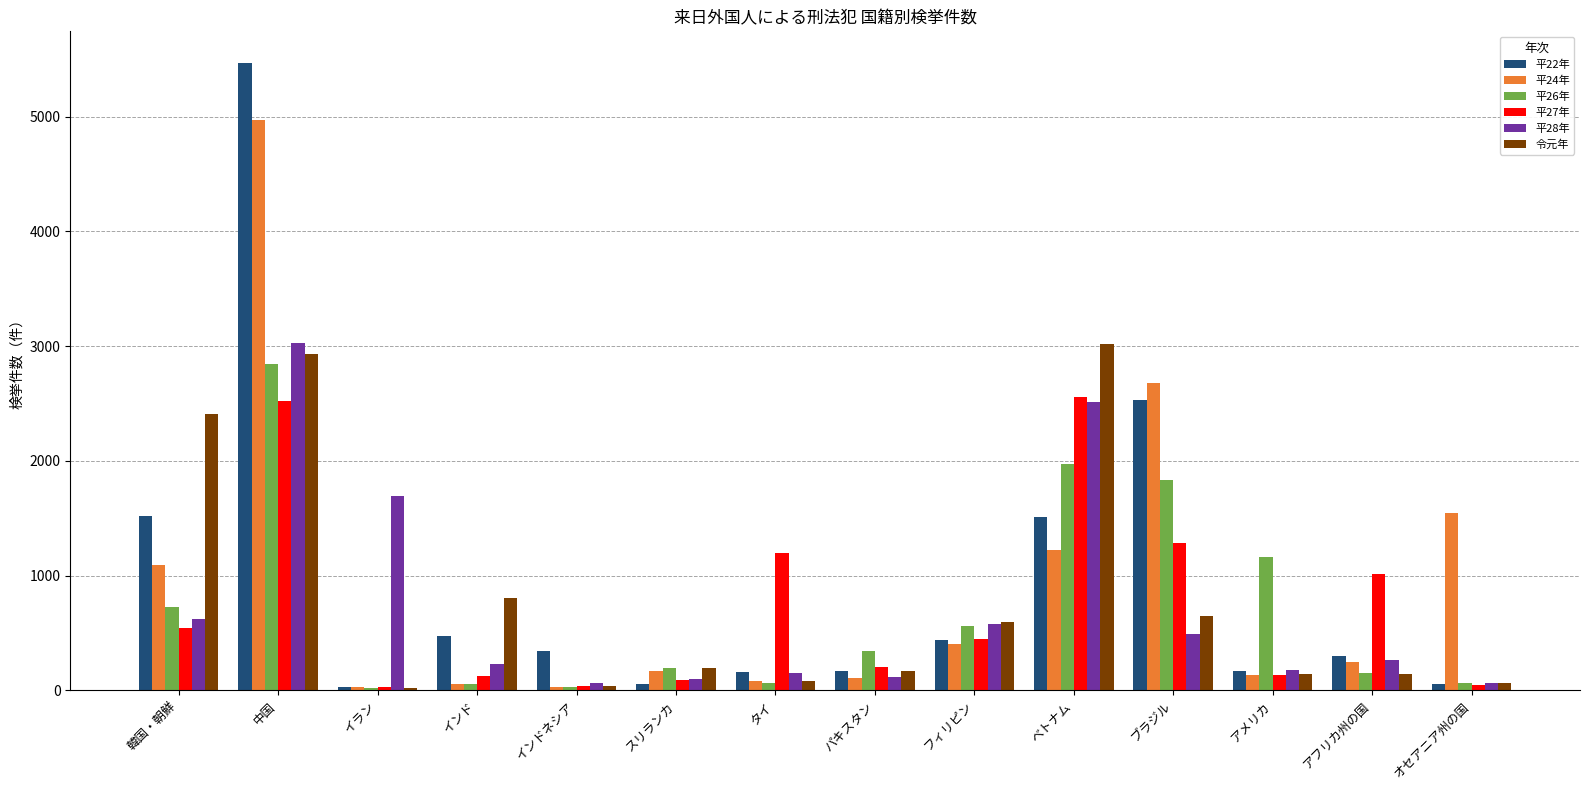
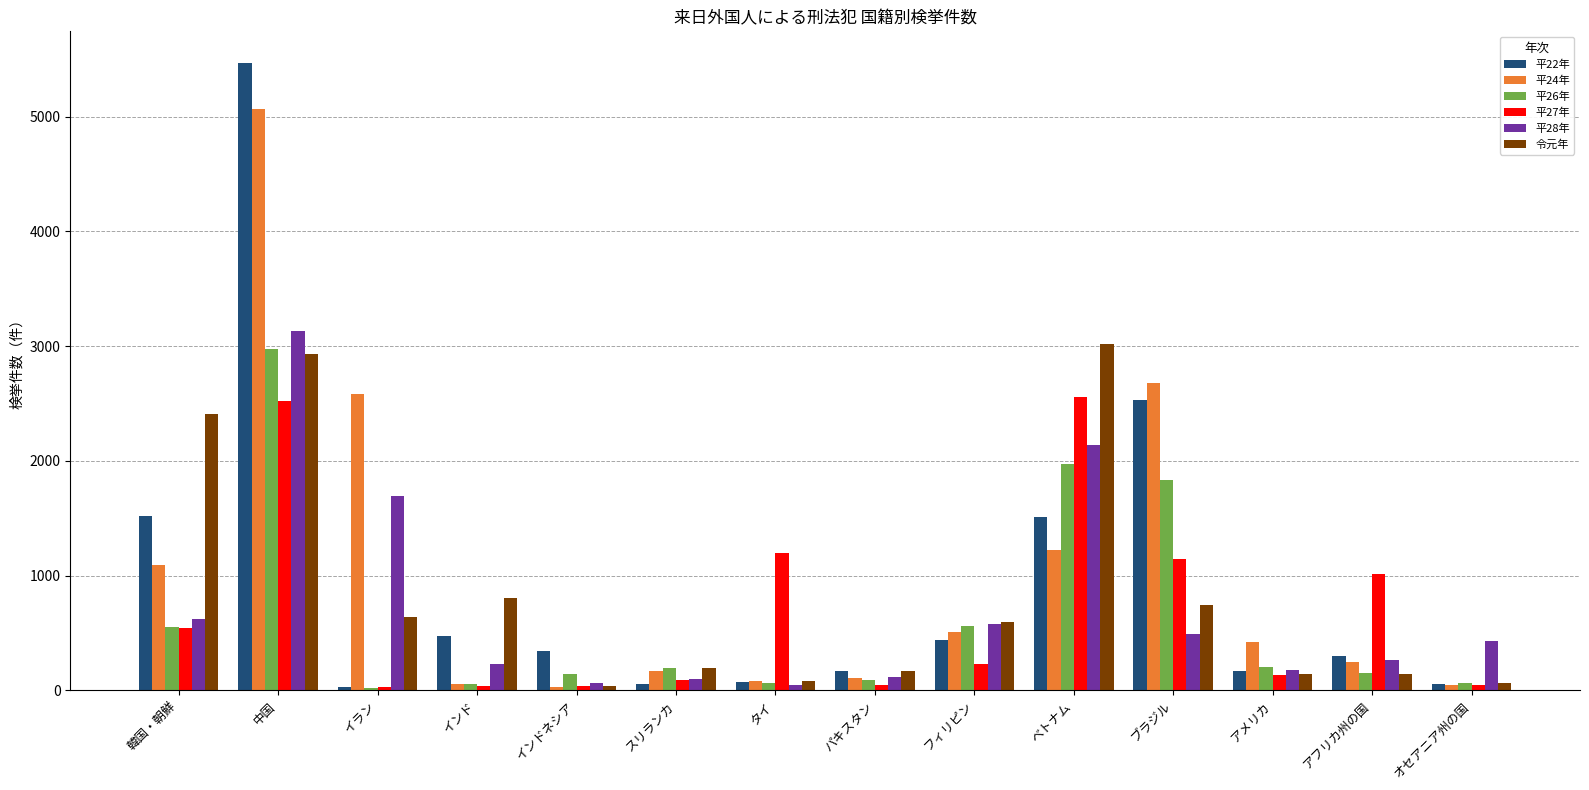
  {
    "平22年": {
      "韓国・朝鮮": 1520,
      "中国": 5470,
      "イラン": 30,
      "インド": 480,
      "インドネシア": 350,
      "スリランカ": 50,
-     "タイ": 160,
+     "タイ": 70,
      "パキスタン": 170,
      "フィリピン": 440,
      "ベトナム": 1510,
      "ブラジル": 2530,
      "アメリカ": 170,
      "アフリカ州の国": 300,
      "オセアニア州の国": 60
    },
    "平24年": {
      "韓国・朝鮮": 1100,
-     "中国": 4970,
-     "イラン": 30,
+     "中国": 5060,
+     "イラン": 2580,
      "インド": 50,
      "インドネシア": 30,
      "スリランカ": 170,
      "タイ": 80,
      "パキスタン": 110,
-     "フィリピン": 400,
+     "フィリピン": 510,
      "ベトナム": 1230,
      "ブラジル": 2680,
-     "アメリカ": 130,
+     "アメリカ": 420,
      "アフリカ州の国": 250,
-     "オセアニア州の国": 1550
+     "オセアニア州の国": 40
    },
    "平26年": {
-     "韓国・朝鮮": 730,
-     "中国": 2850,
+     "韓国・朝鮮": 560,
+     "中国": 2980,
      "インド": 50,
-     "インドネシア": 30,
+     "インドネシア": 140,
      "スリランカ": 200,
      "タイ": 60,
-     "パキスタン": 340,
+     "パキスタン": 90,
      "フィリピン": 560,
      "ベトナム": 1970,
      "ブラジル": 1840,
-     "アメリカ": 1160,
+     "アメリカ": 210,
      "アフリカ州の国": 150,
      "オセアニア州の国": 60
    },
    "平27年": {
      "韓国・朝鮮": 540,
      "中国": 2520,
      "イラン": 30,
-     "インド": 120,
+     "インド": 40,
      "インドネシア": 40,
      "スリランカ": 90,
      "タイ": 1200,
-     "パキスタン": 200,
-     "フィリピン": 450,
+     "パキスタン": 50,
+     "フィリピン": 230,
      "ベトナム": 2560,
-     "ブラジル": 1280,
+     "ブラジル": 1150,
      "アメリカ": 140,
      "アフリカ州の国": 1010,
      "オセアニア州の国": 50
    },
    "平28年": {
      "韓国・朝鮮": 620,
-     "中国": 3020,
+     "中国": 3130,
      "イラン": 1690,
      "インド": 230,
      "インドネシア": 60,
      "スリランカ": 100,
-     "タイ": 160,
+     "タイ": 50,
      "パキスタン": 110,
      "フィリピン": 580,
-     "ベトナム": 2510,
+     "ベトナム": 2140,
      "ブラジル": 500,
      "アメリカ": 180,
      "アフリカ州の国": 260,
-     "オセアニア州の国": 70
+     "オセアニア州の国": 430
    },
    "令元年": {
      "韓国・朝鮮": 2410,
      "中国": 2930,
-     "イラン": 20,
+     "イラン": 640,
      "インド": 800,
      "インドネシア": 40,
      "スリランカ": 190,
      "タイ": 90,
      "パキスタン": 170,
      "フィリピン": 600,
      "ベトナム": 3020,
-     "ブラジル": 650,
+     "ブラジル": 740,
      "アメリカ": 150,
      "アフリカ州の国": 140,
      "オセアニア州の国": 70
    }
  }
